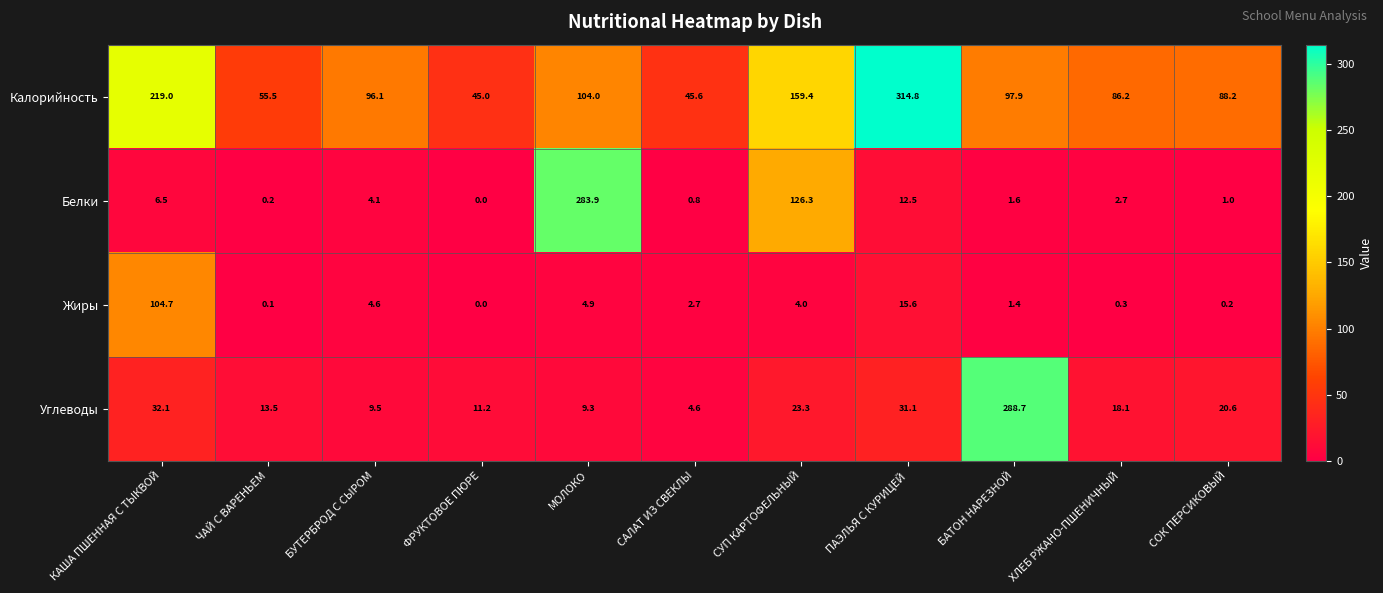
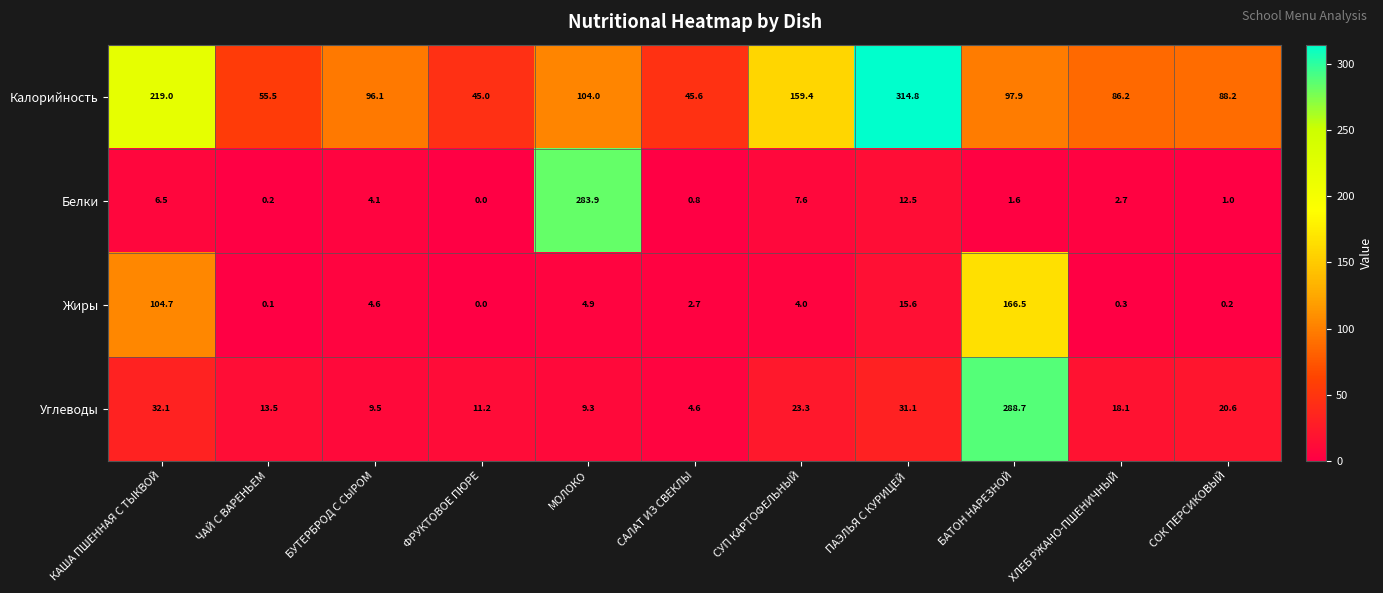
  {
    "Калорийность": {
      "КАША ПШЕННАЯ С ТЫКВОЙ": 219.0,
      "ЧАЙ С ВАРЕНЬЕМ": 55.5,
      "БУТЕРБРОД С СЫРОМ": 96.1,
      "ФРУКТОВОЕ ПЮРЕ": 45.0,
      "МОЛОКО": 104.0,
      "САЛАТ ИЗ СВЕКЛЫ": 45.6,
      "СУП КАРТОФЕЛЬНЫЙ": 159.4,
      "ПАЭЛЬЯ С КУРИЦЕЙ": 314.8,
      "БАТОН НАРЕЗНОЙ": 97.9,
      "ХЛЕБ РЖАНО-ПШЕНИЧНЫЙ": 86.2,
      "СОК ПЕРСИКОВЫЙ": 88.2
    },
    "Белки": {
      "КАША ПШЕННАЯ С ТЫКВОЙ": 6.5,
      "ЧАЙ С ВАРЕНЬЕМ": 0.2,
      "БУТЕРБРОД С СЫРОМ": 4.1,
      "ФРУКТОВОЕ ПЮРЕ": 0.0,
      "МОЛОКО": 283.9,
      "САЛАТ ИЗ СВЕКЛЫ": 0.8,
-     "СУП КАРТОФЕЛЬНЫЙ": 126.3,
+     "СУП КАРТОФЕЛЬНЫЙ": 7.6,
      "ПАЭЛЬЯ С КУРИЦЕЙ": 12.5,
      "БАТОН НАРЕЗНОЙ": 1.6,
      "ХЛЕБ РЖАНО-ПШЕНИЧНЫЙ": 2.7,
      "СОК ПЕРСИКОВЫЙ": 1.0
    },
    "Жиры": {
      "КАША ПШЕННАЯ С ТЫКВОЙ": 104.7,
      "ЧАЙ С ВАРЕНЬЕМ": 0.1,
      "БУТЕРБРОД С СЫРОМ": 4.6,
      "ФРУКТОВОЕ ПЮРЕ": 0.0,
      "МОЛОКО": 4.9,
      "САЛАТ ИЗ СВЕКЛЫ": 2.7,
      "СУП КАРТОФЕЛЬНЫЙ": 4.0,
      "ПАЭЛЬЯ С КУРИЦЕЙ": 15.6,
-     "БАТОН НАРЕЗНОЙ": 1.4,
+     "БАТОН НАРЕЗНОЙ": 166.5,
      "ХЛЕБ РЖАНО-ПШЕНИЧНЫЙ": 0.3,
      "СОК ПЕРСИКОВЫЙ": 0.2
    },
    "Углеводы": {
      "КАША ПШЕННАЯ С ТЫКВОЙ": 32.1,
      "ЧАЙ С ВАРЕНЬЕМ": 13.5,
      "БУТЕРБРОД С СЫРОМ": 9.5,
      "ФРУКТОВОЕ ПЮРЕ": 11.2,
      "МОЛОКО": 9.3,
      "САЛАТ ИЗ СВЕКЛЫ": 4.6,
      "СУП КАРТОФЕЛЬНЫЙ": 23.3,
      "ПАЭЛЬЯ С КУРИЦЕЙ": 31.1,
      "БАТОН НАРЕЗНОЙ": 288.7,
      "ХЛЕБ РЖАНО-ПШЕНИЧНЫЙ": 18.1,
      "СОК ПЕРСИКОВЫЙ": 20.6
    }
  }
